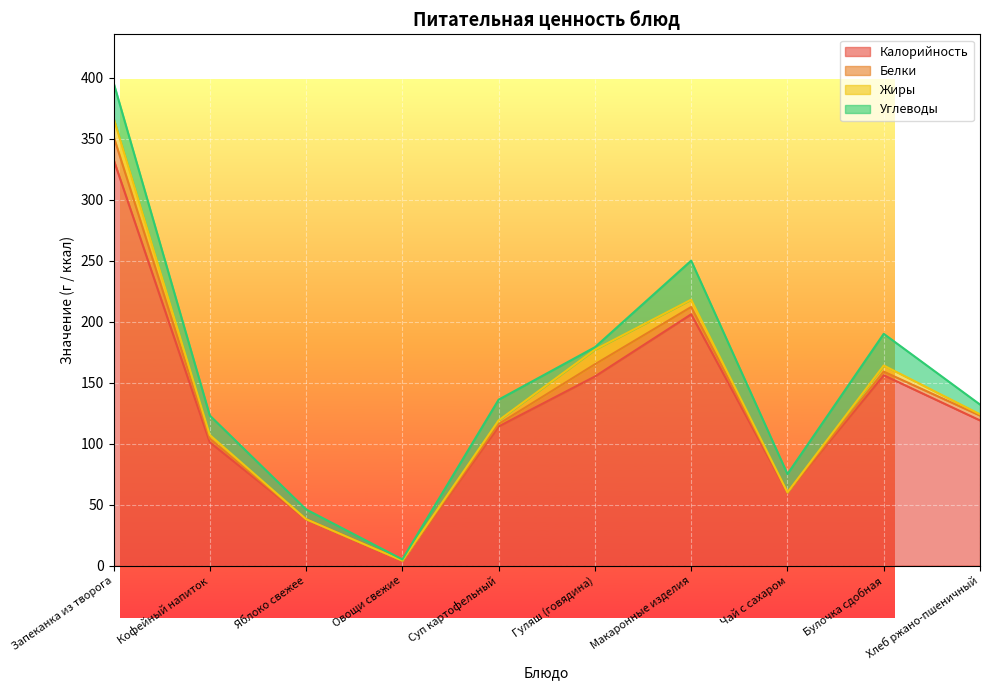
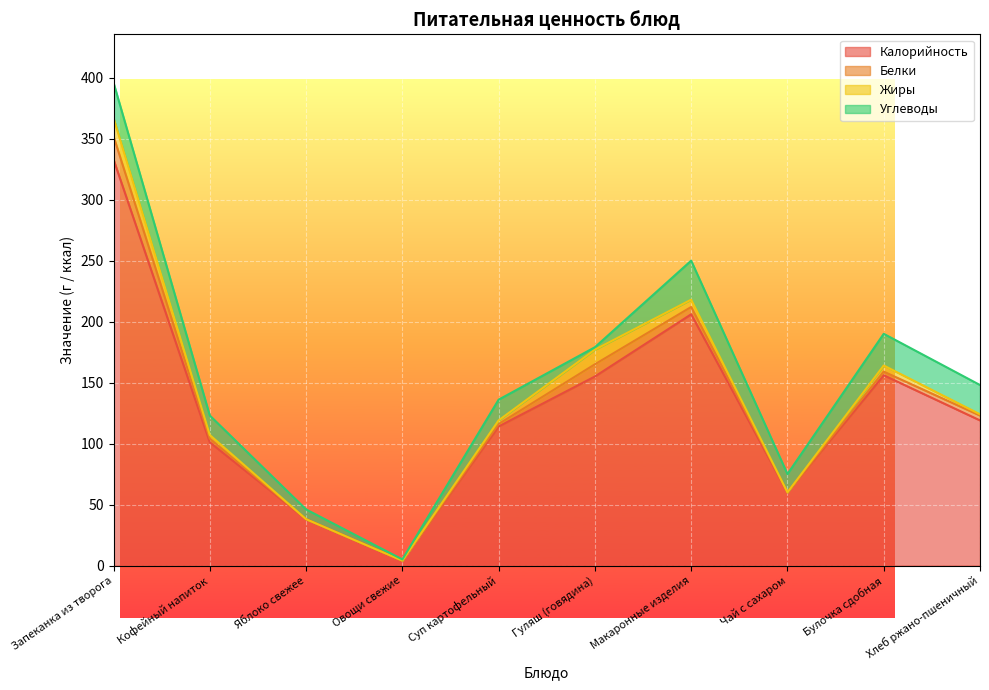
  {
    "Жиры": {
      "Запеканка из творога": 15
    },
    "Углеводы": {
      "Запеканка из творога": 29,
-     "Хлеб ржано-пшеничный": 8
+     "Хлеб ржано-пшеничный": 24
    }
  }
